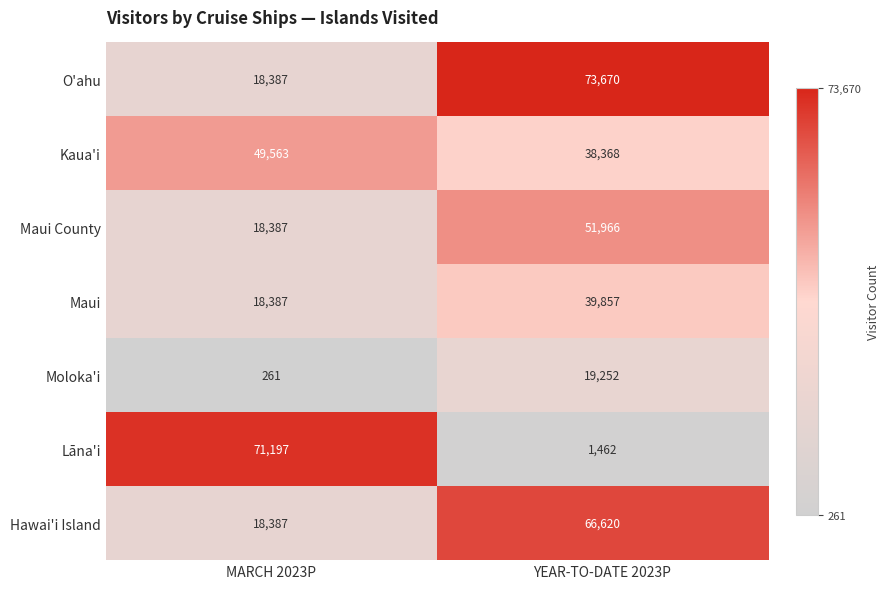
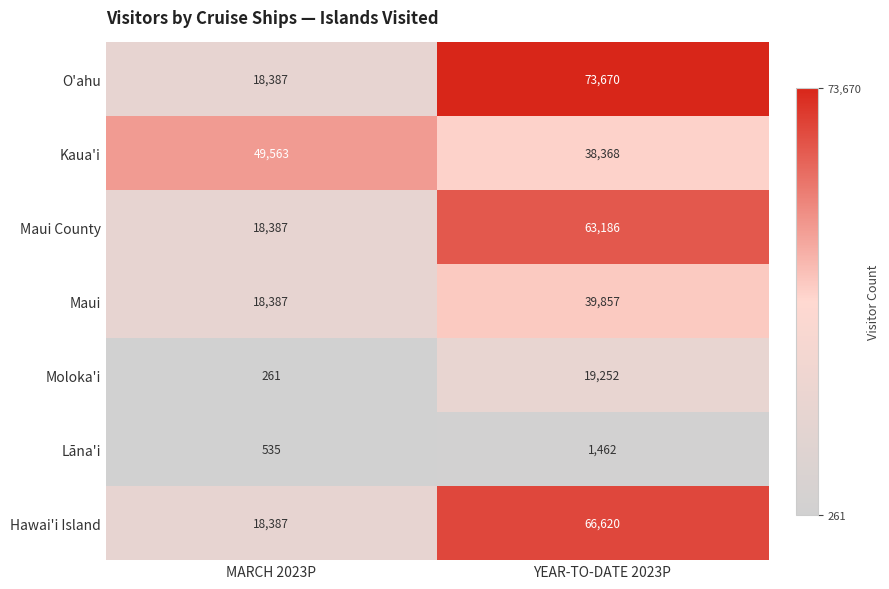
  {
    "O'ahu": {
      "MARCH 2023P": "18,387",
      "YEAR-TO-DATE 2023P": "73,670"
    },
    "Kaua'i": {
      "MARCH 2023P": "49,563",
      "YEAR-TO-DATE 2023P": "38,368"
    },
    "Maui County": {
      "MARCH 2023P": "18,387",
-     "YEAR-TO-DATE 2023P": "51,966"
+     "YEAR-TO-DATE 2023P": "63,186"
    },
    "Maui": {
      "MARCH 2023P": "18,387",
      "YEAR-TO-DATE 2023P": "39,857"
    },
    "Moloka'i": {
      "MARCH 2023P": "261",
      "YEAR-TO-DATE 2023P": "19,252"
    },
    "Lāna'i": {
-     "MARCH 2023P": "71,197",
+     "MARCH 2023P": "535",
      "YEAR-TO-DATE 2023P": "1,462"
    },
    "Hawai'i Island": {
      "MARCH 2023P": "18,387",
      "YEAR-TO-DATE 2023P": "66,620"
    }
  }
